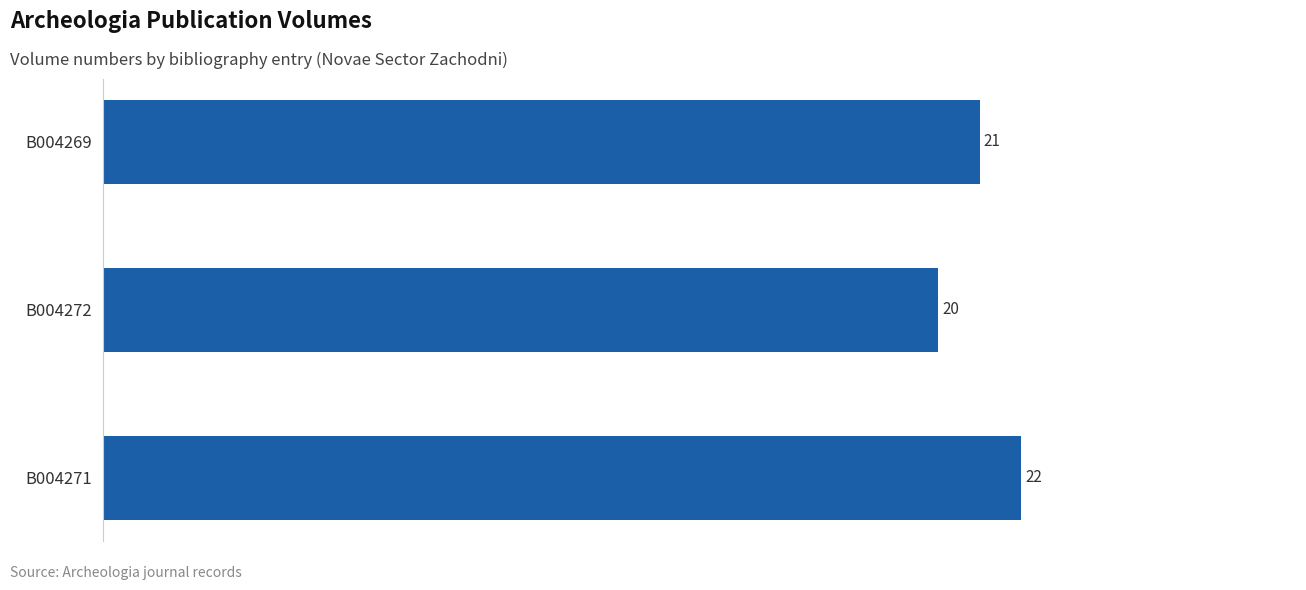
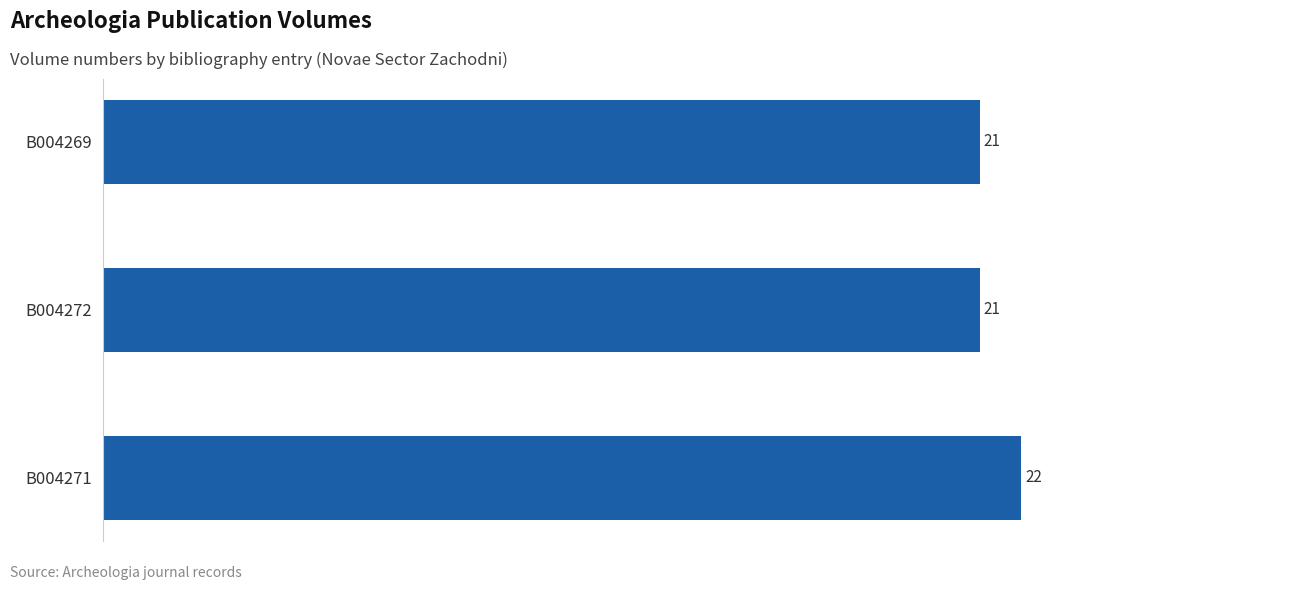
  {
    "B004269": 21,
-   "B004272": 20,
+   "B004272": 21,
    "B004271": 22
  }
